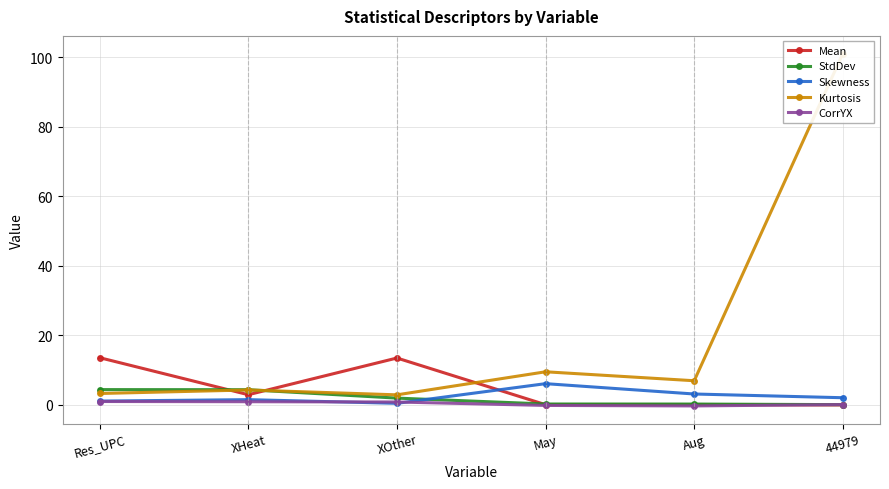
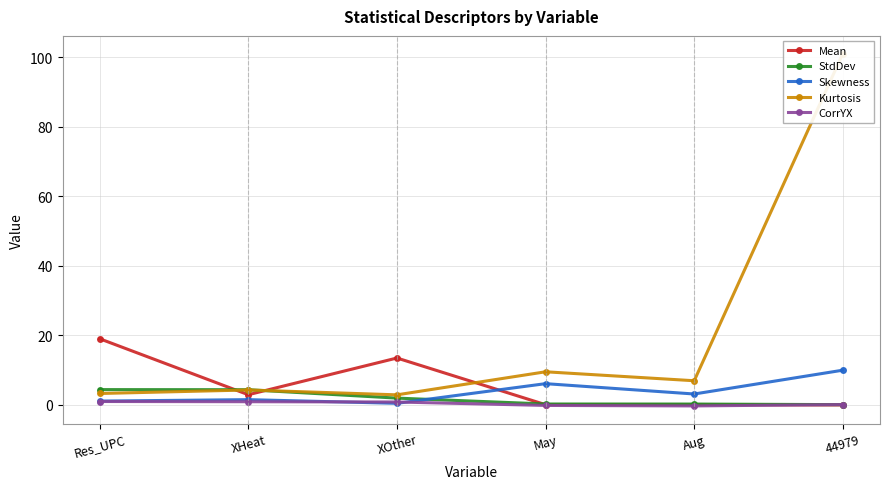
  {
    "Mean": {
-     "Res_UPC": 14,
+     "Res_UPC": 19,
      "XHeat": 3,
      "XOther": 13
    },
    "StdDev": {
      "Res_UPC": 4,
      "XOther": 2
    },
    "Skewness": {
      "May": 6,
      "Aug": 3,
-     "44979": 2
+     "44979": 10
    },
    "Kurtosis": {
      "Res_UPC": 3,
      "XOther": 3,
      "May": 10,
      "Aug": 7
    }
  }
